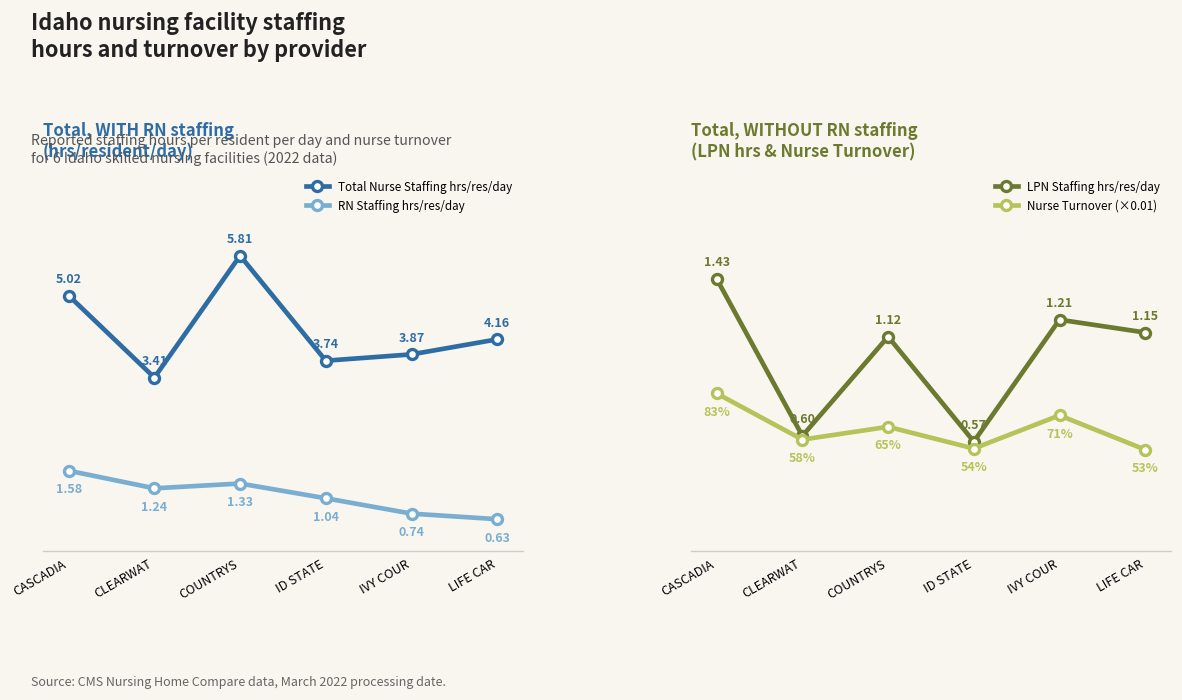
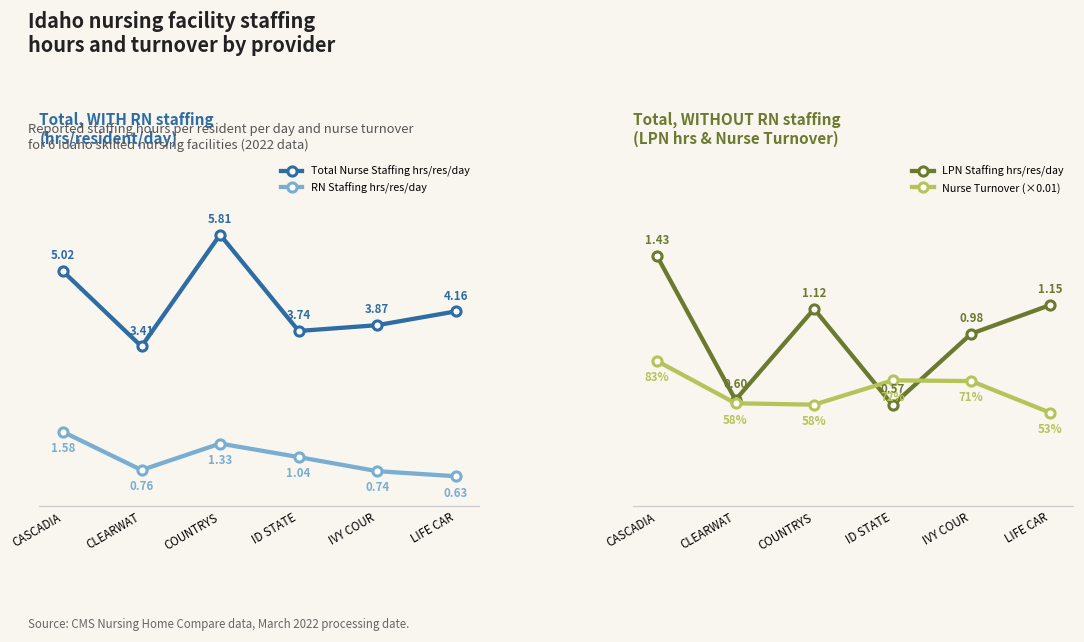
  {
    "Total, WITH RN staffing (hrs/resident/day)": {
      "Total Nurse Staffing hrs/res/day": {
        "CASCADIA": "5.02",
        "CLEARWAT": "3.41",
        "COUNTRYS": "5.81",
        "ID STATE": "3.74",
        "IVY COUR": "3.87",
        "LIFE CAR": "4.16"
      },
      "RN Staffing hrs/res/day": {
        "CASCADIA": "1.58",
-       "CLEARWAT": "1.24",
+       "CLEARWAT": "0.76",
        "COUNTRYS": "1.33",
        "ID STATE": "1.04",
        "IVY COUR": "0.74",
        "LIFE CAR": "0.63"
      }
    },
    "Total, WITHOUT RN staffing (LPN hrs & Nurse Turnover)": {
      "LPN Staffing hrs/res/day": {
        "CASCADIA": "1.43",
        "CLEARWAT": "0.60",
        "COUNTRYS": "1.12",
-       "IVY COUR": "1.21",
+       "IVY COUR": "0.98",
        "LIFE CAR": "1.15"
      },
      "Nurse Turnover (×0.01)": {
        "CASCADIA": "83%",
        "CLEARWAT": "58%",
-       "COUNTRYS": "65%",
-       "ID STATE": "54%",
+       "COUNTRYS": "58%",
+       "ID STATE": "72%",
        "IVY COUR": "71%",
        "LIFE CAR": "53%"
      }
    }
  }
